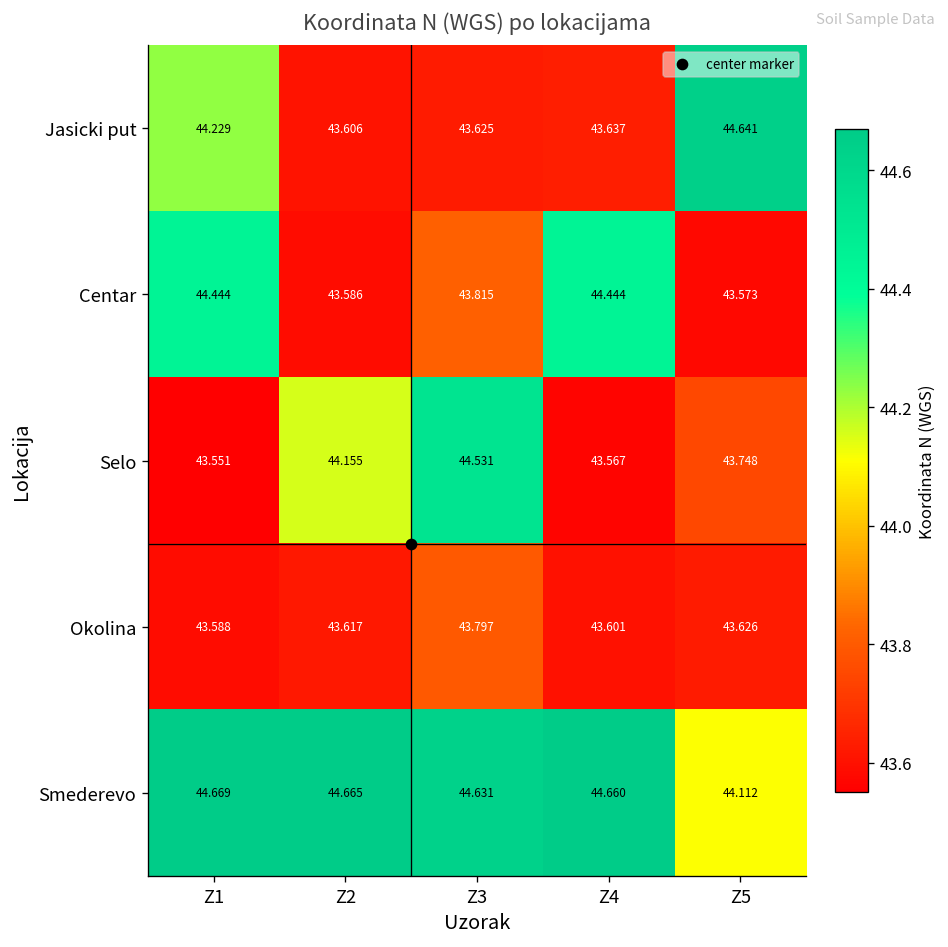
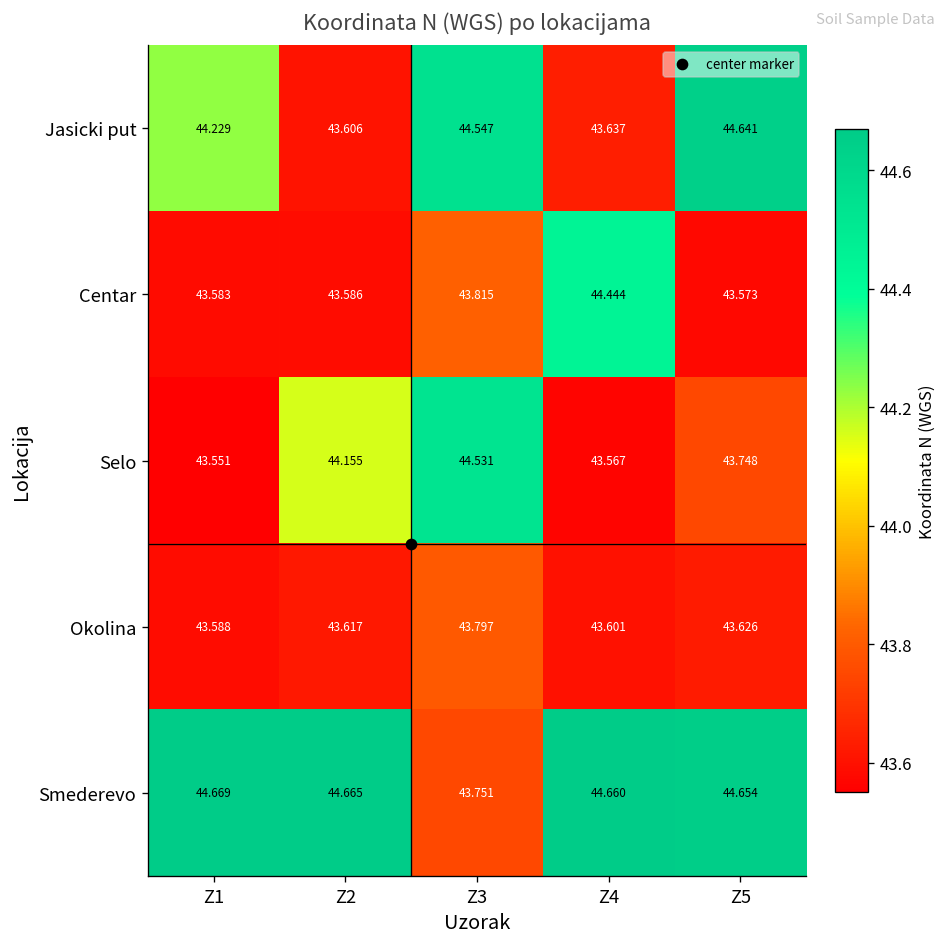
  {
    "Jasicki put": {
      "Z1": 44.229,
      "Z2": 43.606,
-     "Z3": 43.625,
+     "Z3": 44.547,
      "Z4": 43.637,
      "Z5": 44.641
    },
    "Centar": {
-     "Z1": 44.444,
+     "Z1": 43.583,
      "Z2": 43.586,
      "Z3": 43.815,
      "Z4": 44.444,
      "Z5": 43.573
    },
    "Selo": {
      "Z1": 43.551,
      "Z2": 44.155,
      "Z3": 44.531,
      "Z4": 43.567,
      "Z5": 43.748
    },
    "Okolina": {
      "Z1": 43.588,
      "Z2": 43.617,
      "Z3": 43.797,
      "Z4": 43.601,
      "Z5": 43.626
    },
    "Smederevo": {
      "Z1": 44.669,
      "Z2": 44.665,
-     "Z3": 44.631,
+     "Z3": 43.751,
      "Z4": 44.660,
-     "Z5": 44.112
+     "Z5": 44.654
    }
  }
